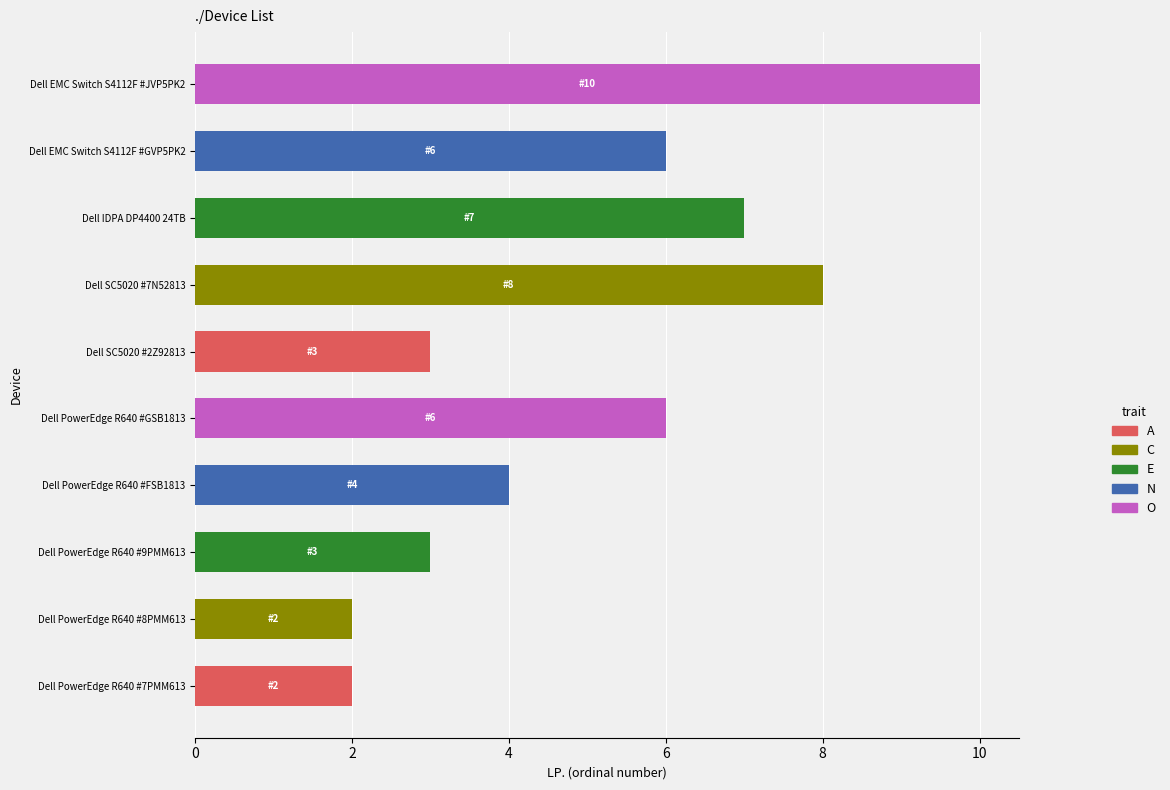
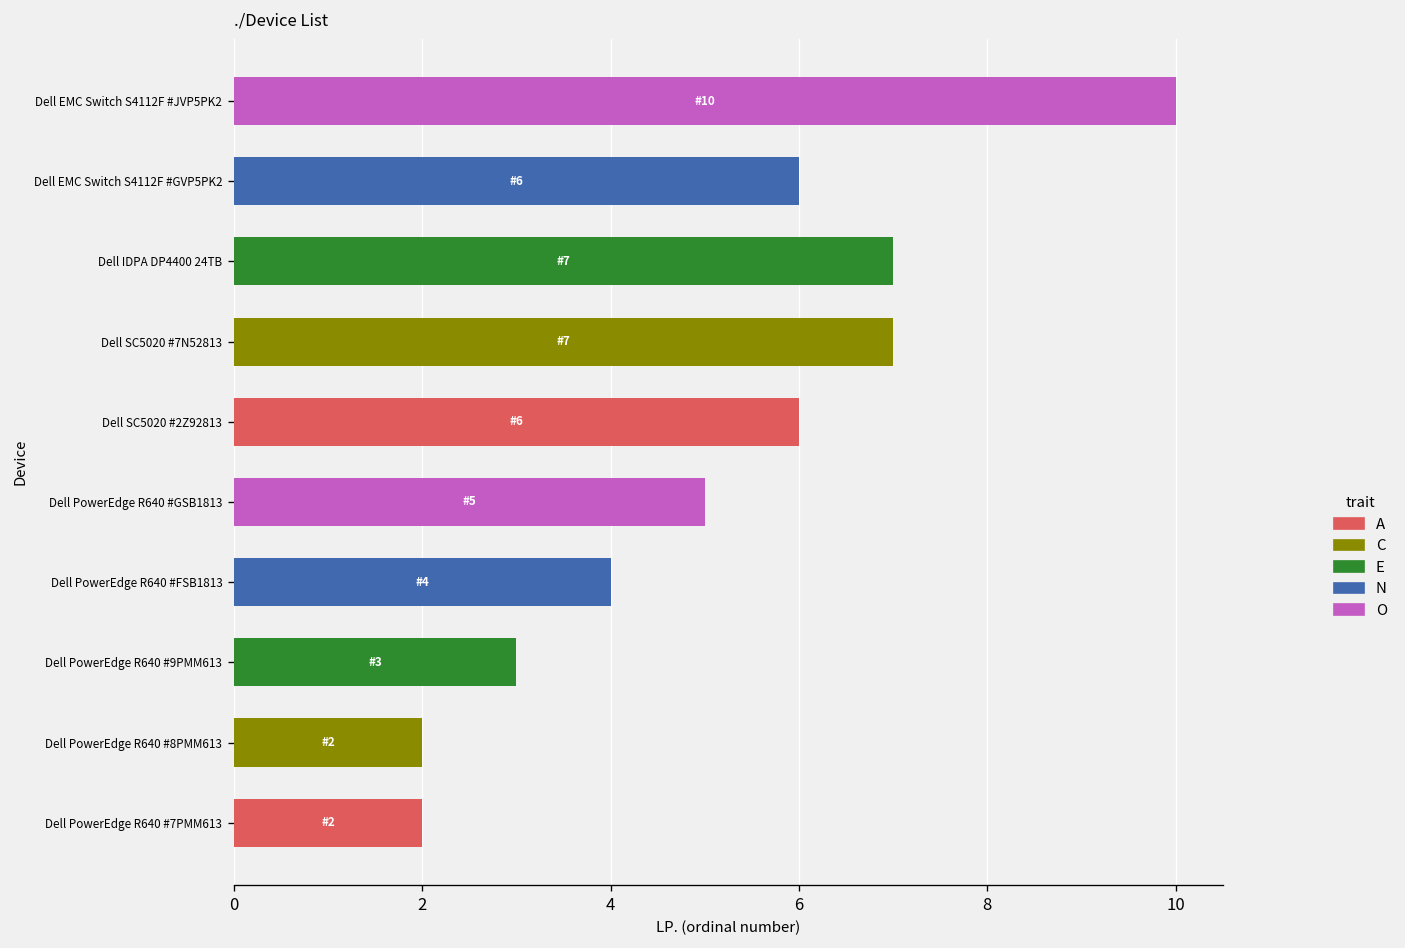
  {
    "Dell EMC Switch S4112F #JVP5PK2": 10,
    "Dell EMC Switch S4112F #GVP5PK2": 6,
    "Dell IDPA DP4400 24TB": 7,
-   "Dell SC5020 #7N52813": 8,
-   "Dell SC5020 #2Z92813": 3,
-   "Dell PowerEdge R640 #GSB1813": 6,
+   "Dell SC5020 #7N52813": 7,
+   "Dell SC5020 #2Z92813": 6,
+   "Dell PowerEdge R640 #GSB1813": 5,
    "Dell PowerEdge R640 #FSB1813": 4,
    "Dell PowerEdge R640 #9PMM613": 3,
    "Dell PowerEdge R640 #8PMM613": 2,
    "Dell PowerEdge R640 #7PMM613": 2
  }
